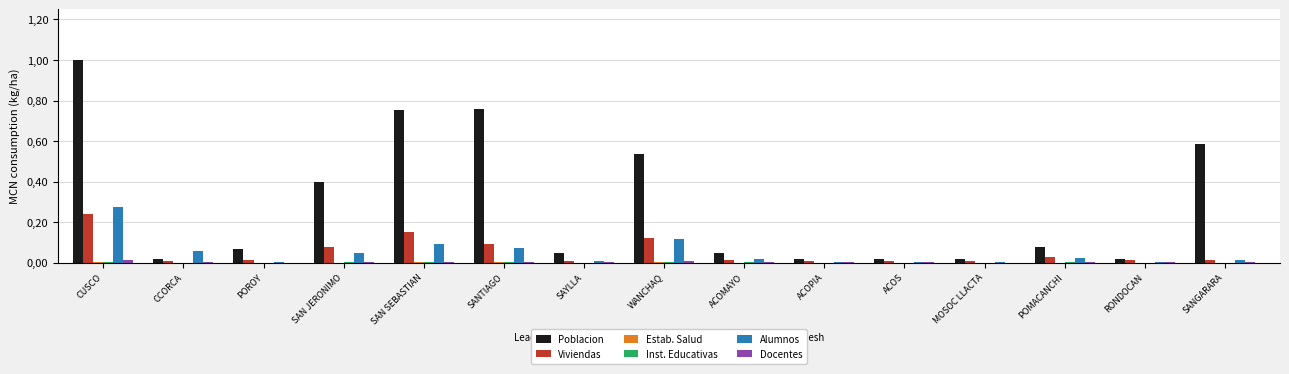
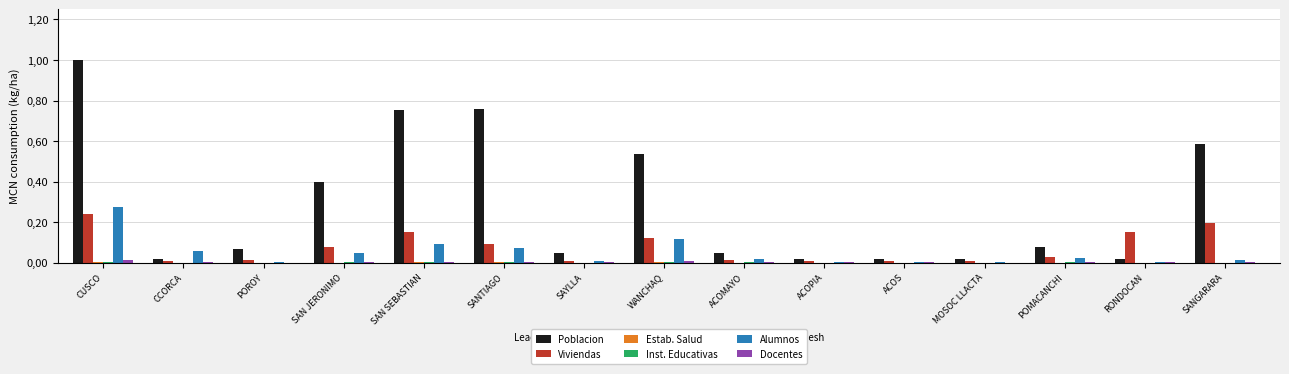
  {
    "Poblacion": {
      "CUSCO": 100,
      "CCORCA": 2,
      "POROY": 7,
      "SAN JERONIMO": 40,
      "SAN SEBASTIAN": 75,
      "SANTIAGO": 76,
      "SAYLLA": 5,
      "WANCHAQ": 54,
      "ACOMAYO": 5,
      "ACOPIA": 2,
      "ACOS": 2,
      "MOSOC LLACTA": 2,
      "POMACANCHI": 8,
      "RONDOCAN": 2,
      "SANGARARA": 59
    },
    "Viviendas": {
      "CUSCO": 24,
      "POROY": 1,
      "SAN JERONIMO": 7,
      "SAN SEBASTIAN": 15,
      "SANTIAGO": 9,
      "WANCHAQ": 12,
      "ACOMAYO": 1,
      "POMACANCHI": 3,
-     "RONDOCAN": 1,
-     "SANGARARA": 1
+     "RONDOCAN": 15,
+     "SANGARARA": 19
    },
    "Alumnos": {
      "CUSCO": 27,
      "CCORCA": 6,
      "SAN JERONIMO": 5,
      "SAN SEBASTIAN": 9,
      "SANTIAGO": 7,
      "WANCHAQ": 12,
      "ACOMAYO": 2,
      "POMACANCHI": 2
    },
    "Docentes": {
      "CUSCO": 1
    }
  }
